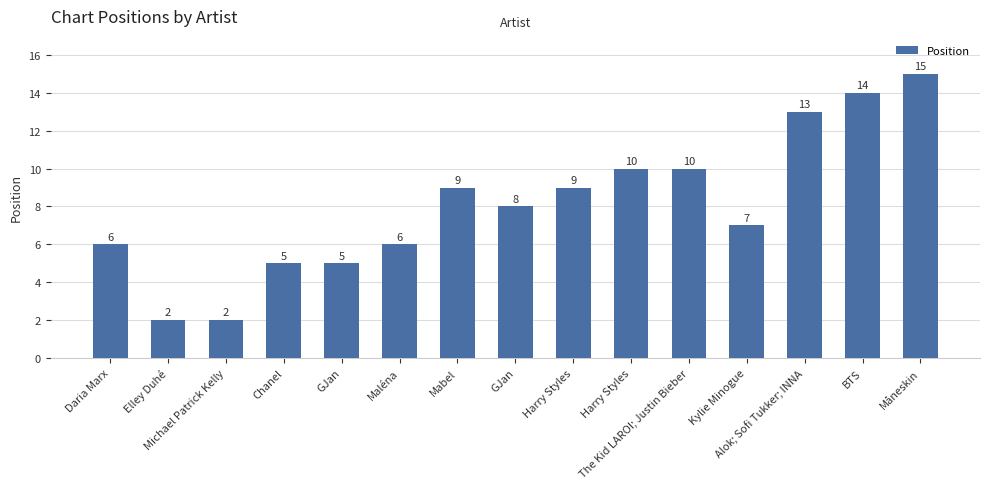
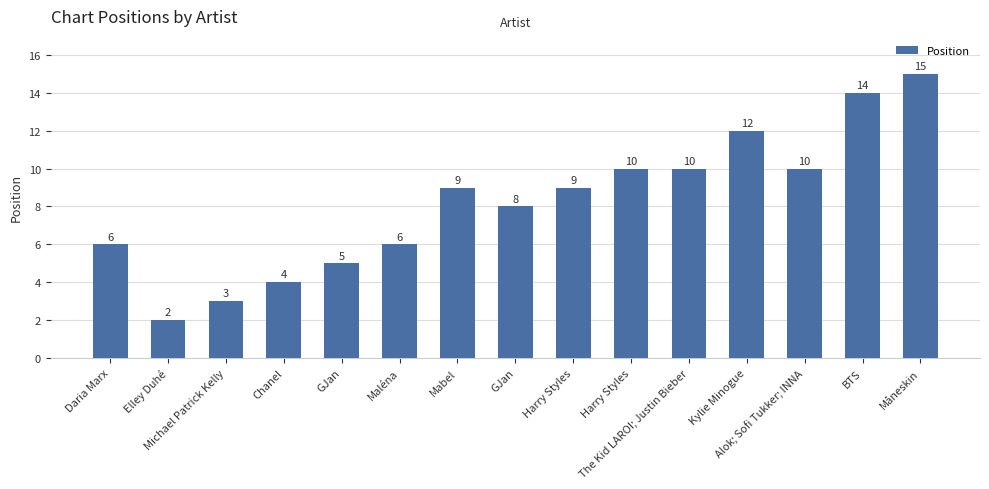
  {
    "Daria Marx": 6,
    "Elley Duhé": 2,
-   "Michael Patrick Kelly": 2,
-   "Chanel": 5,
+   "Michael Patrick Kelly": 3,
+   "Chanel": 4,
    "Maléna": 6,
    "Mabel": 9,
    "The Kid LAROI; Justin Bieber": 10,
-   "Kylie Minogue": 7,
-   "Alok; Sofi Tukker; INNA": 13,
+   "Kylie Minogue": 12,
+   "Alok; Sofi Tukker; INNA": 10,
    "BTS": 14,
    "Måneskin": 15
  }
